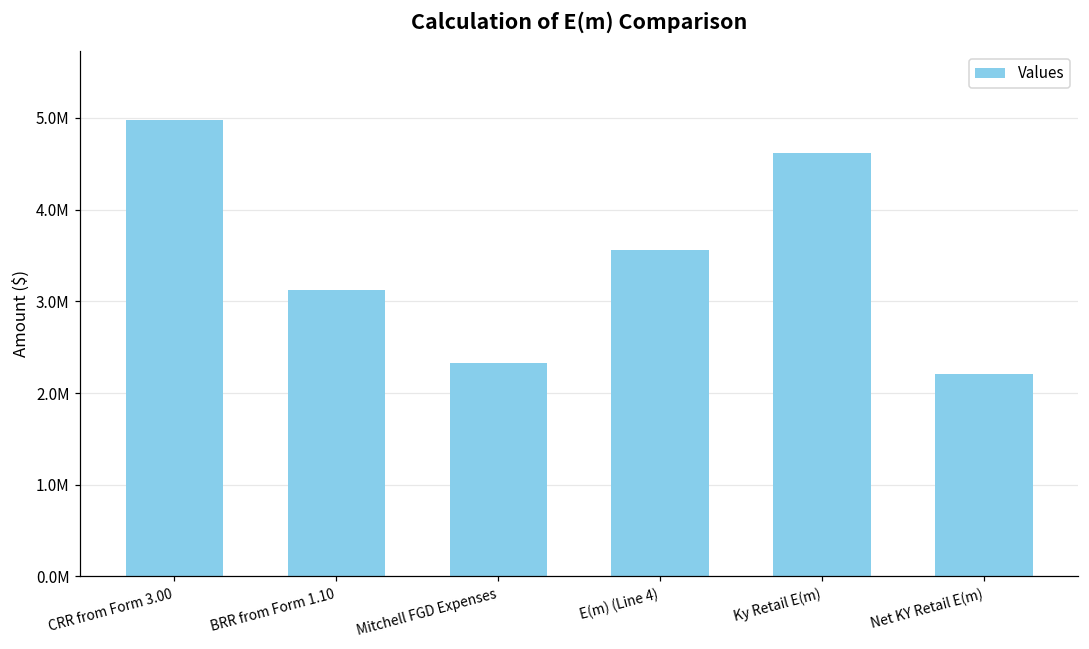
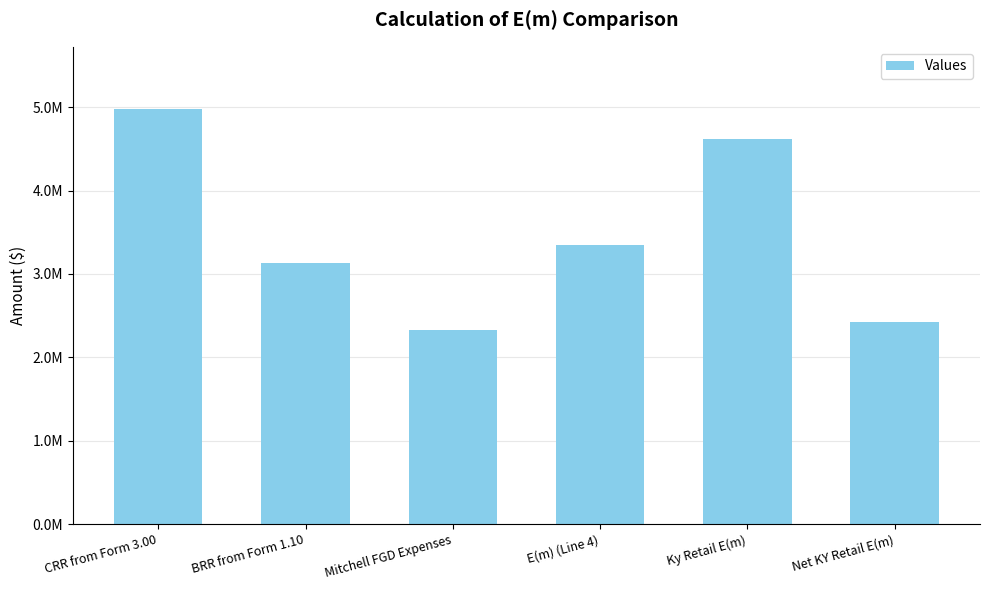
  {
    "CRR from Form 3.00": 5000000,
    "BRR from Form 1.10": 3100000,
    "Mitchell FGD Expenses": 2300000,
-   "E(m) (Line 4)": 3600000,
+   "E(m) (Line 4)": 3300000,
    "Ky Retail E(m)": 4600000,
-   "Net KY Retail E(m)": 2200000
+   "Net KY Retail E(m)": 2400000
  }
